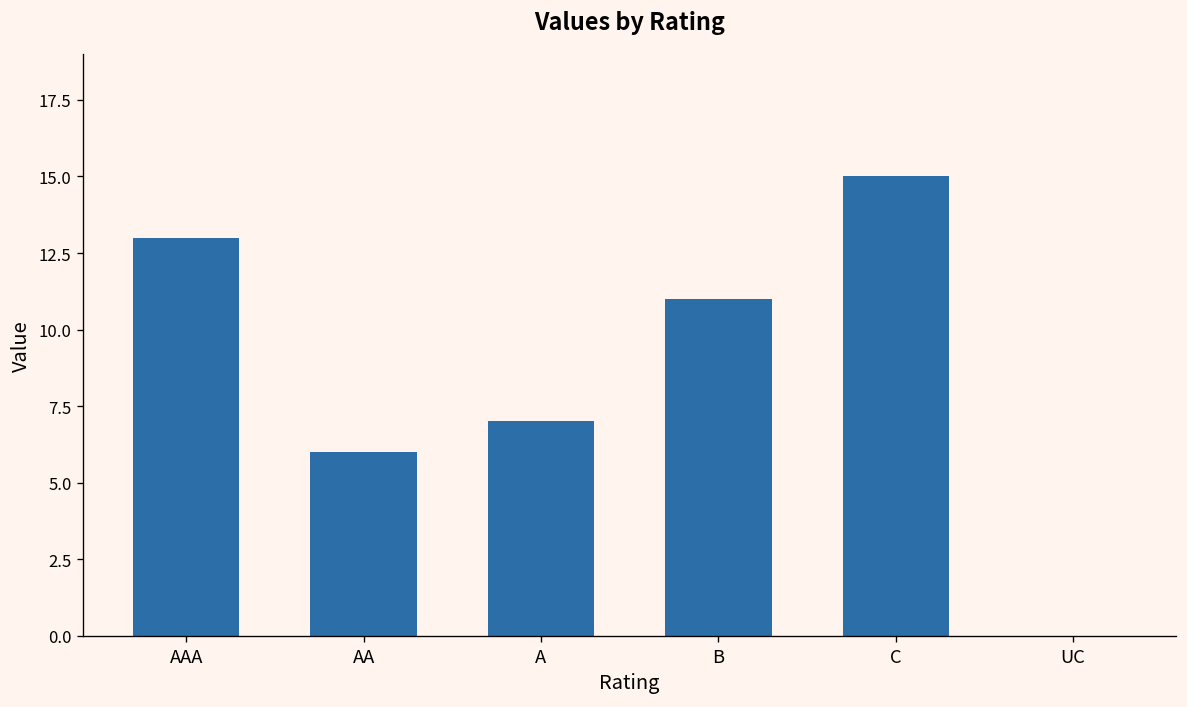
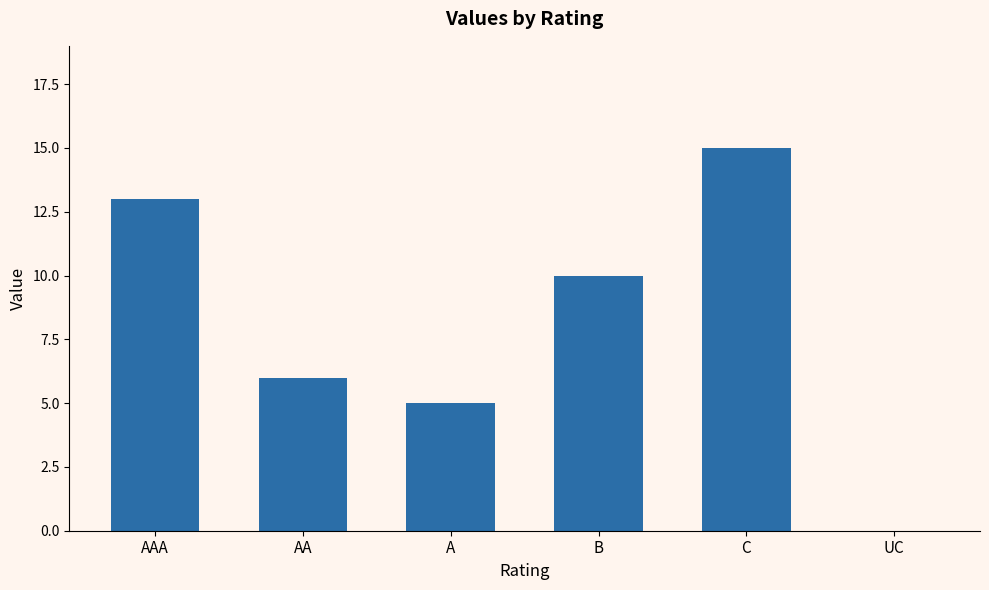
  {
    "AAA": 13,
    "AA": 6,
-   "A": 7,
-   "B": 11,
+   "A": 5,
+   "B": 10,
    "C": 15,
    "UC": 0
  }
